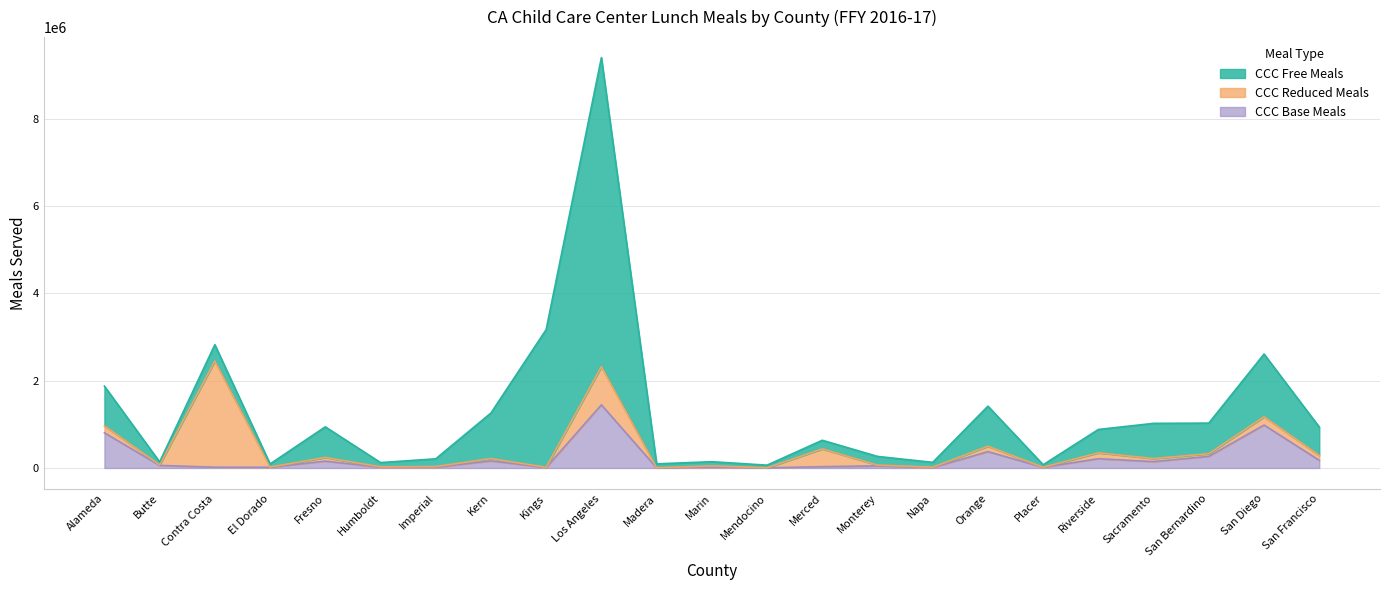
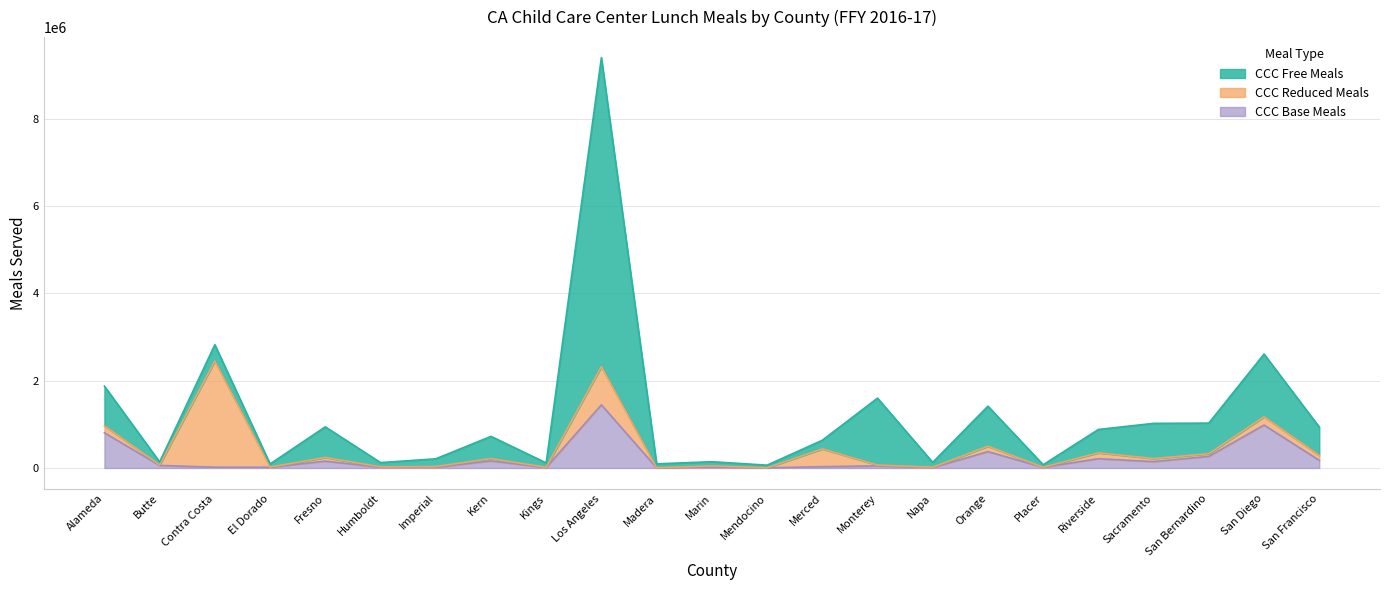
  {
    "CCC Base Meals": {
      "Alameda": 800000,
      "Contra Costa": 0,
      "Fresno": 200000,
      "Los Angeles": 1400000,
      "Merced": 0,
      "Orange": 400000,
      "Riverside": 200000,
      "Sacramento": 100000,
      "San Bernardino": 300000,
      "San Diego": 1000000,
      "San Francisco": 200000
    },
    "CCC Reduced Meals": {
      "Alameda": 200000,
      "Contra Costa": 2400000,
      "Fresno": 100000,
      "Los Angeles": 900000,
      "Merced": 400000,
      "Orange": 100000,
      "Riverside": 100000,
      "Sacramento": 100000,
      "San Bernardino": 100000,
      "San Diego": 200000,
      "San Francisco": 100000
    },
    "CCC Free Meals": {
      "Alameda": 900000,
      "Butte": 100000,
      "Contra Costa": 400000,
      "El Dorado": 100000,
      "Fresno": 700000,
      "Humboldt": 100000,
      "Imperial": 200000,
-     "Kern": 1000000,
-     "Kings": 3200000,
+     "Kern": 500000,
+     "Kings": 100000,
      "Los Angeles": 7100000,
      "Madera": 100000,
      "Marin": 100000,
      "Mendocino": 100000,
      "Merced": 200000,
-     "Monterey": 200000,
+     "Monterey": 1500000,
      "Napa": 100000,
      "Orange": 900000,
      "Riverside": 500000,
      "Sacramento": 800000,
      "San Bernardino": 700000,
      "San Diego": 1400000,
      "San Francisco": 600000
    }
  }
